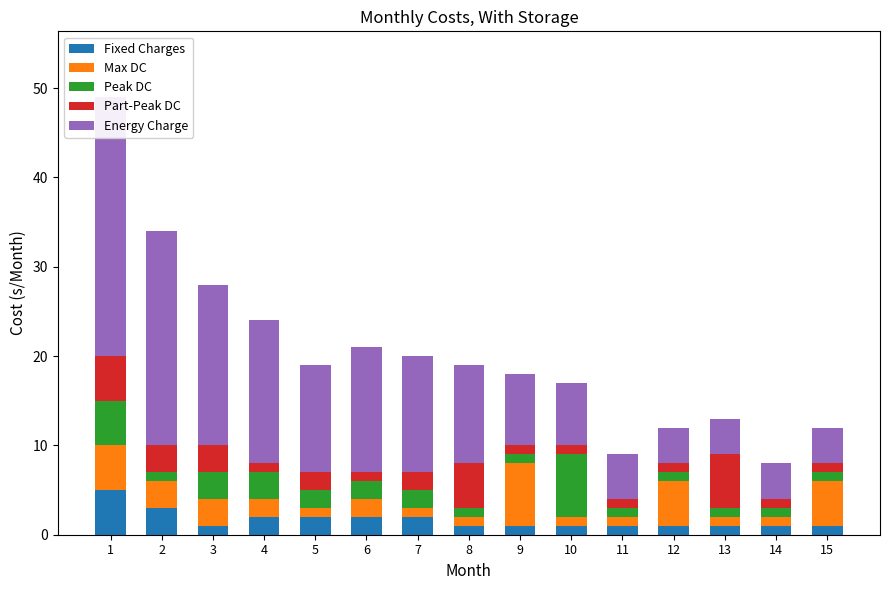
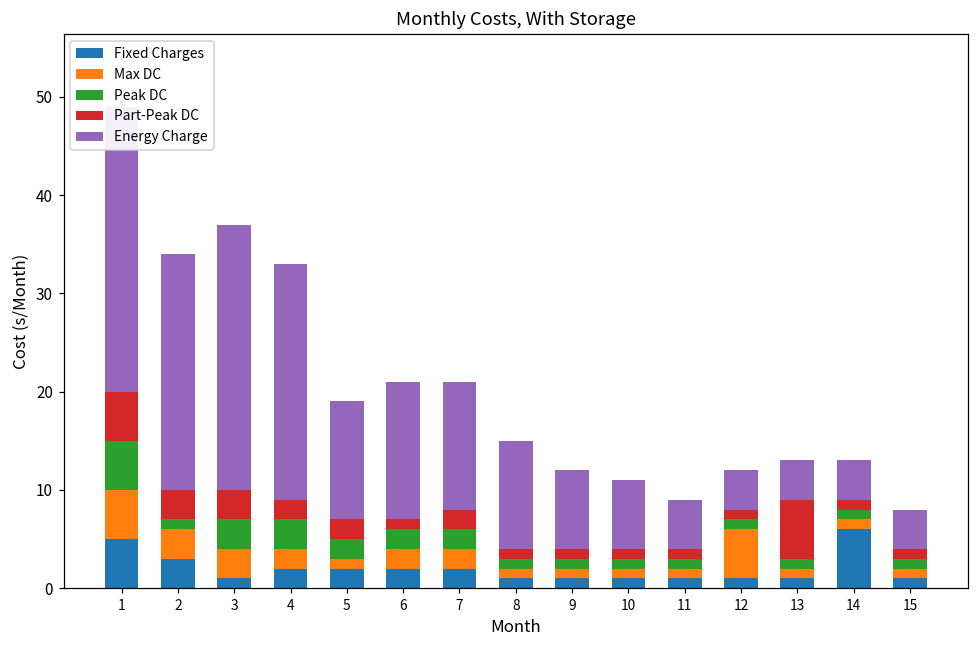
  {
    "Fixed Charges": {
      "1": 5,
      "2": 3,
      "3": 1,
      "4": 2,
      "5": 2,
      "6": 2,
      "7": 2,
      "8": 1,
      "9": 1,
      "10": 1,
      "11": 1,
      "12": 1,
      "13": 1,
-     "14": 1,
+     "14": 6,
      "15": 1
    },
    "Max DC": {
      "1": 5,
      "2": 3,
      "3": 3,
      "4": 2,
      "5": 1,
      "6": 2,
-     "7": 1,
+     "7": 2,
      "8": 1,
-     "9": 7,
+     "9": 1,
      "10": 1,
      "11": 1,
      "12": 5,
      "13": 1,
      "14": 1,
-     "15": 5
+     "15": 1
    },
    "Peak DC": {
      "1": 5,
      "2": 1,
      "3": 3,
      "4": 3,
      "5": 2,
      "6": 2,
      "7": 2,
      "8": 1,
      "9": 1,
-     "10": 7,
+     "10": 1,
      "11": 1,
      "12": 1,
      "13": 1,
      "14": 1,
      "15": 1
    },
    "Part-Peak DC": {
      "1": 5,
      "2": 3,
      "3": 3,
-     "4": 1,
+     "4": 2,
      "5": 2,
      "6": 1,
      "7": 2,
-     "8": 5,
+     "8": 1,
      "9": 1,
      "10": 1,
      "11": 1,
      "12": 1,
      "13": 6,
      "14": 1,
      "15": 1
    },
    "Energy Charge": {
      "2": 24,
-     "3": 18,
-     "4": 16,
+     "3": 27,
+     "4": 24,
      "5": 12,
      "6": 14,
      "7": 13,
      "8": 11,
      "9": 8,
      "10": 7,
      "11": 5,
      "12": 4,
      "13": 4,
      "14": 4,
      "15": 4
    }
  }
